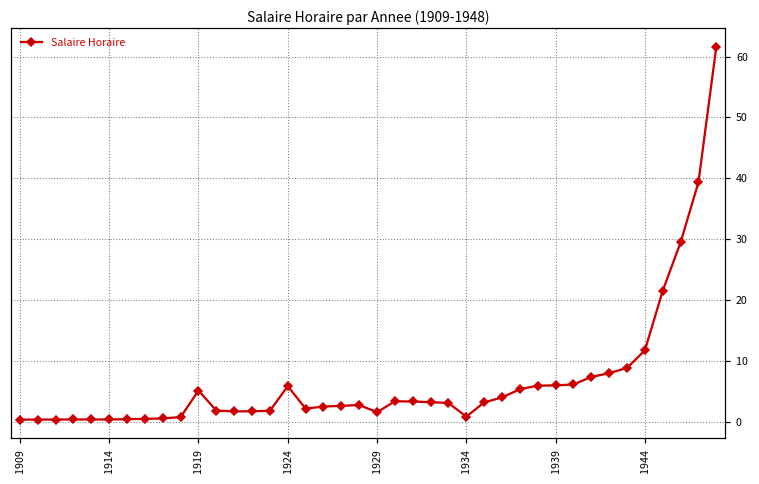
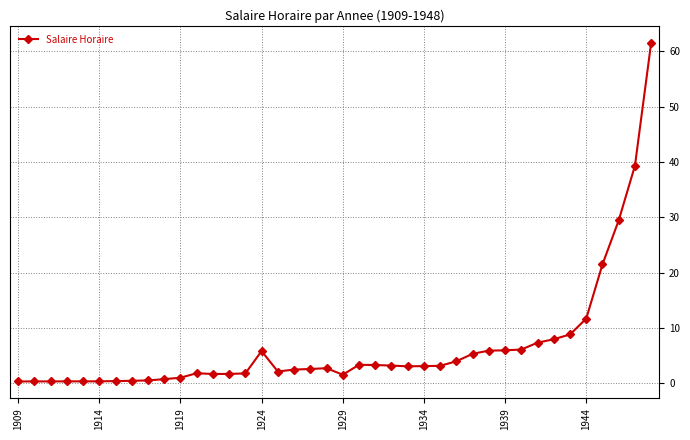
  {
    "1909": 0,
    "1914": 0,
-   "1919": 5,
+   "1919": 1,
    "1924": 6,
    "1929": 2,
-   "1934": 1,
+   "1934": 3,
    "1939": 6,
    "1944": 12
  }
